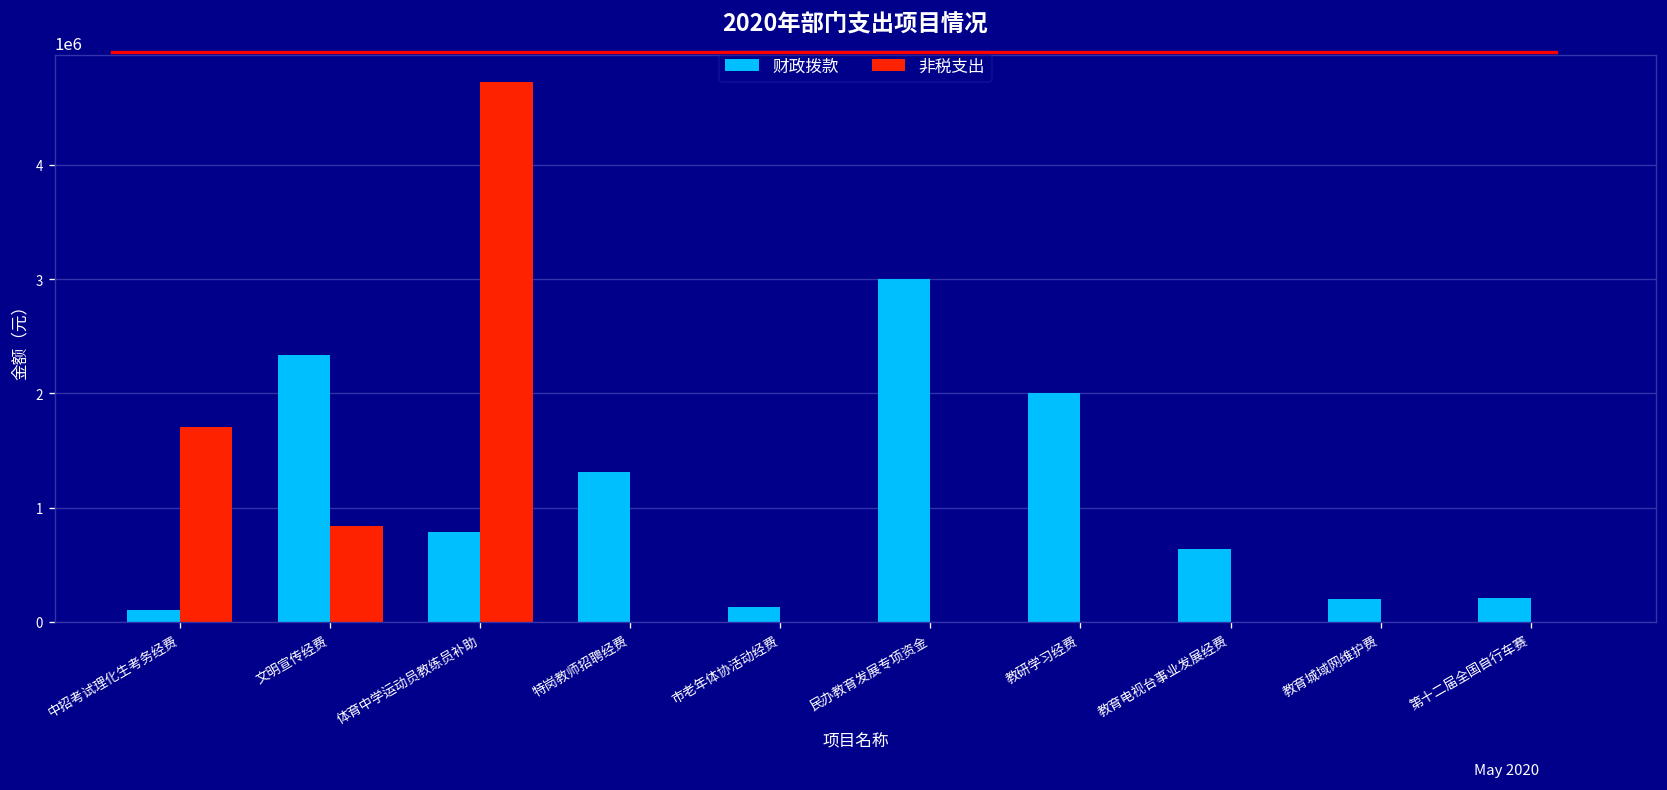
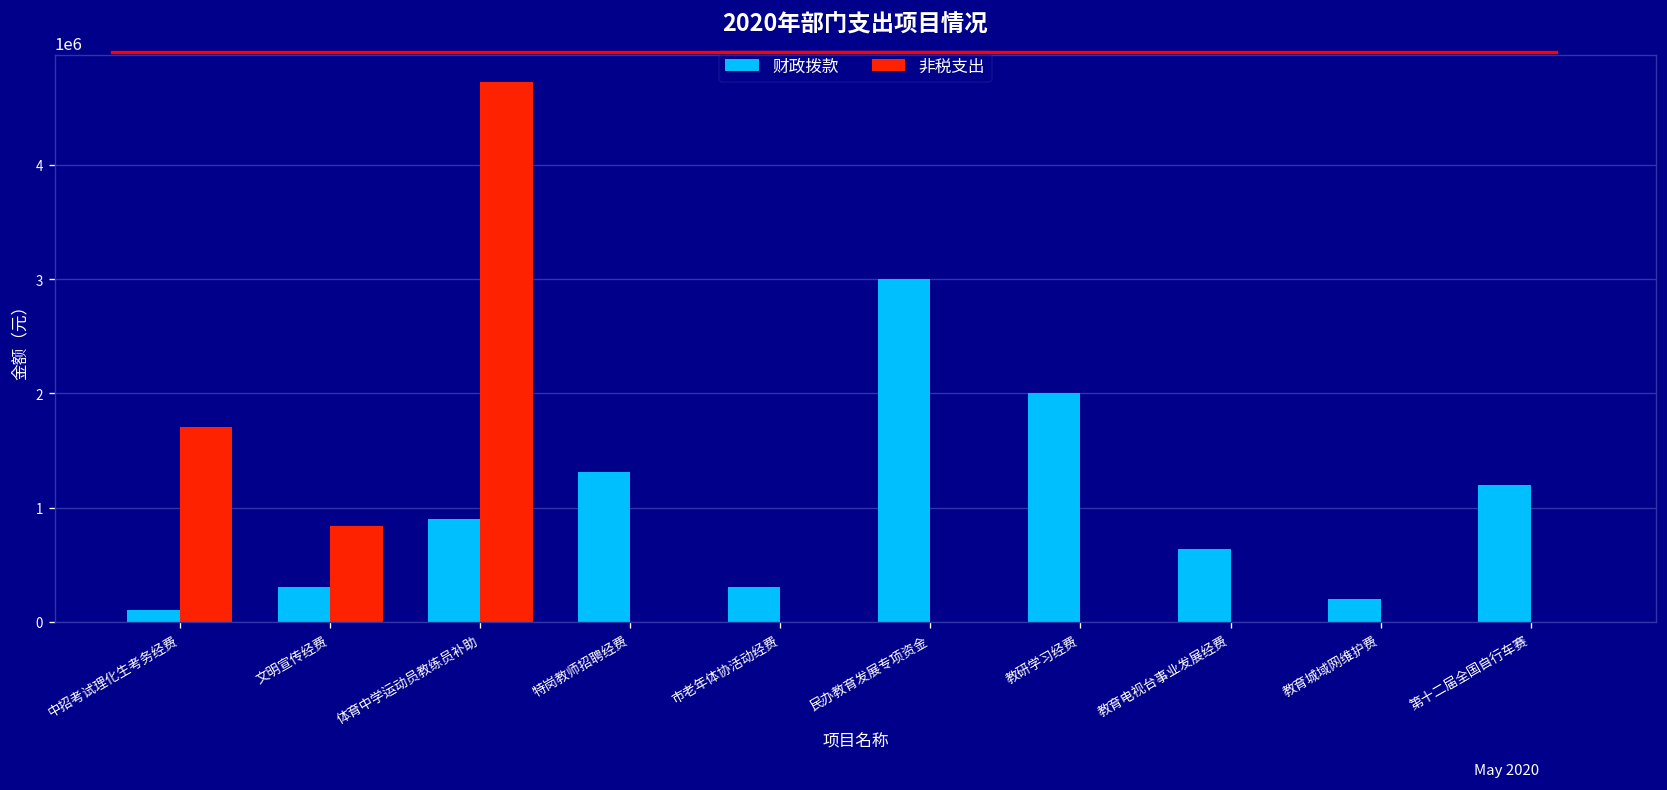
  {
    "财政拨款": {
      "中招考试理化生考务经费": 100000,
-     "文明宣传经费": 2300000,
-     "体育中学运动员教练员补助": 800000,
+     "文明宣传经费": 300000,
+     "体育中学运动员教练员补助": 900000,
      "特岗教师招聘经费": 1300000,
-     "市老年体协活动经费": 100000,
+     "市老年体协活动经费": 300000,
      "民办教育发展专项资金": 3000000,
      "教研学习经费": 2000000,
      "教育电视台事业发展经费": 600000,
      "教育城域网维护费": 200000,
-     "第十二届全国自行车赛": 200000
+     "第十二届全国自行车赛": 1200000
    },
    "非税支出": {
      "中招考试理化生考务经费": 1700000,
      "文明宣传经费": 800000,
      "体育中学运动员教练员补助": 4700000,
      "特岗教师招聘经费": 0,
      "市老年体协活动经费": 0,
      "民办教育发展专项资金": 0,
      "教研学习经费": 0,
      "教育电视台事业发展经费": 0,
      "教育城域网维护费": 0,
      "第十二届全国自行车赛": 0
    }
  }
